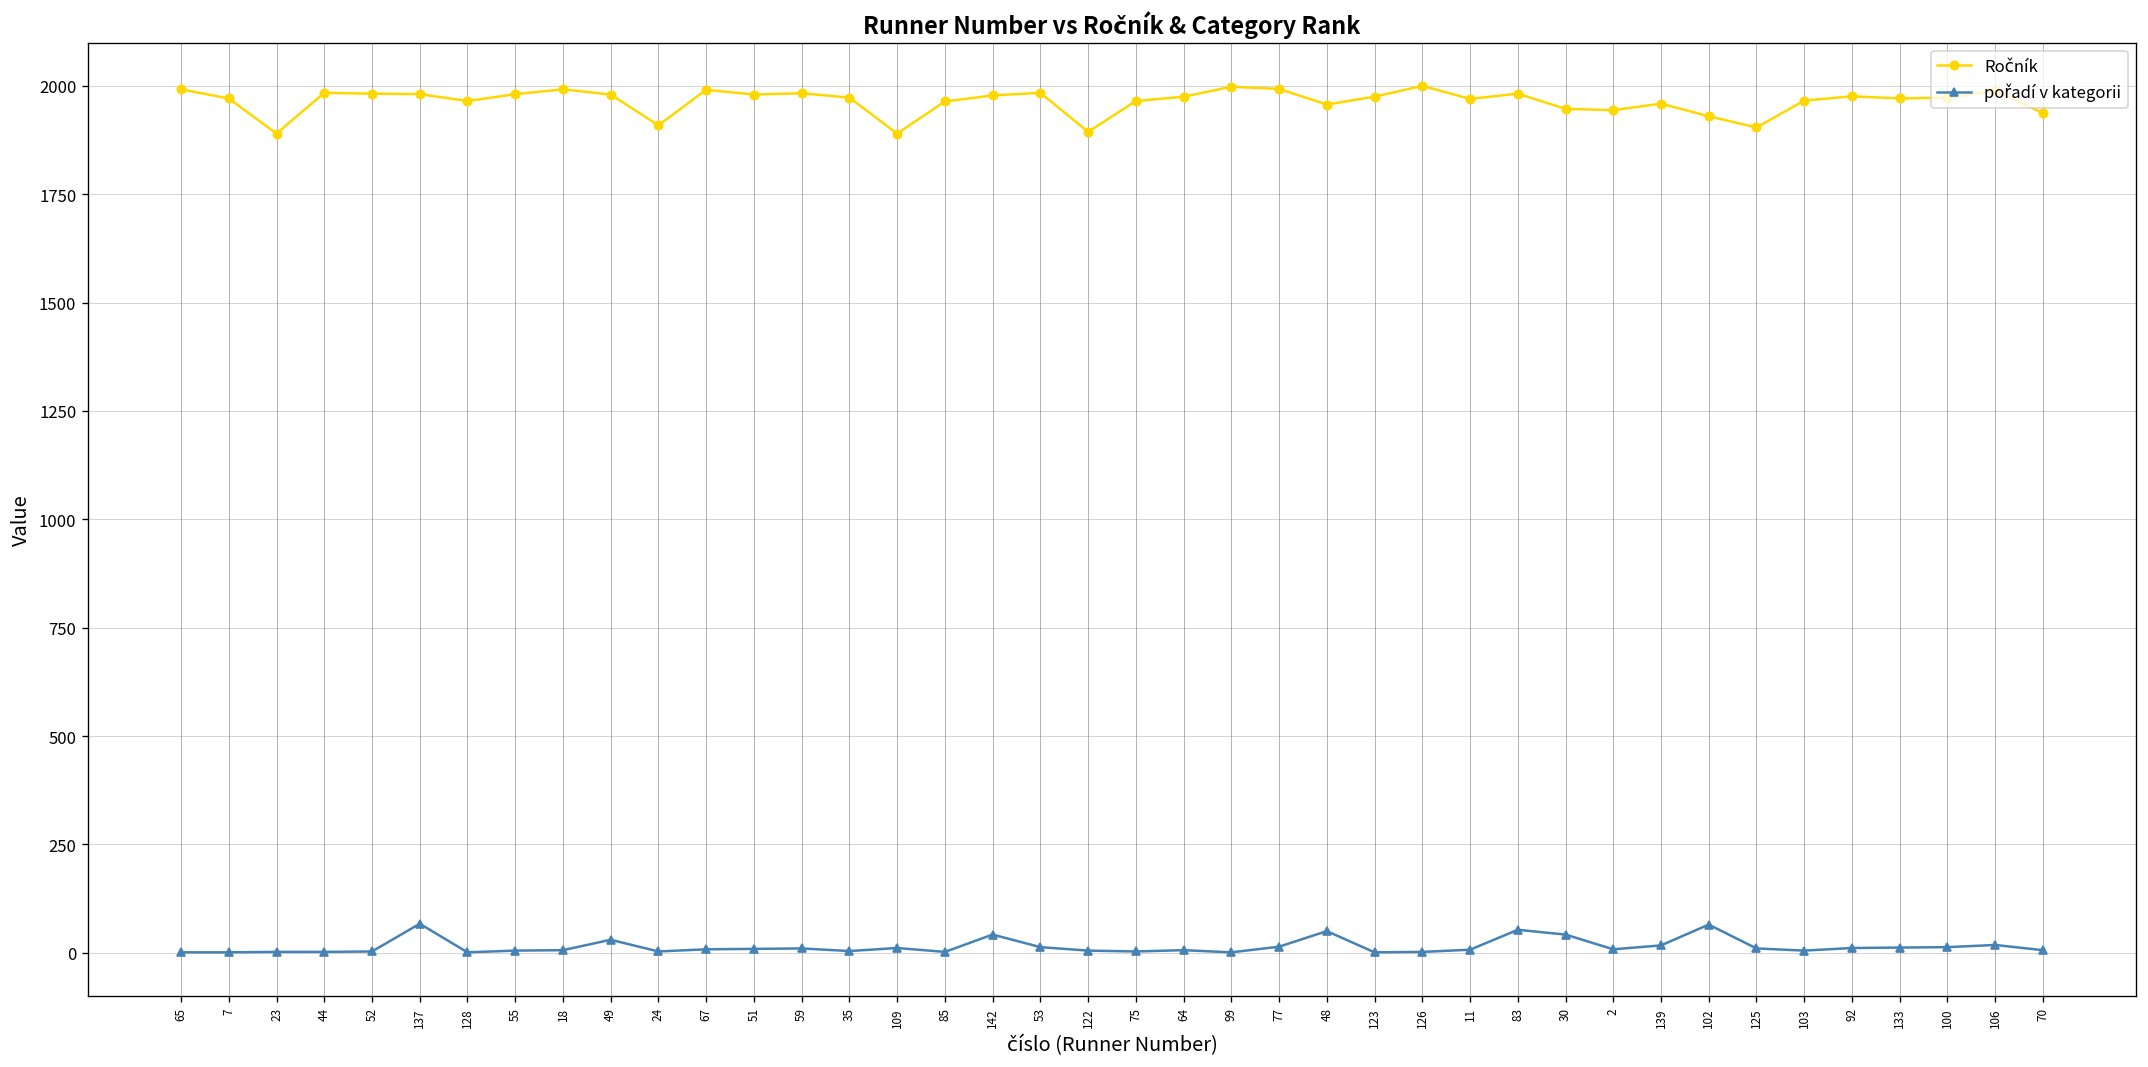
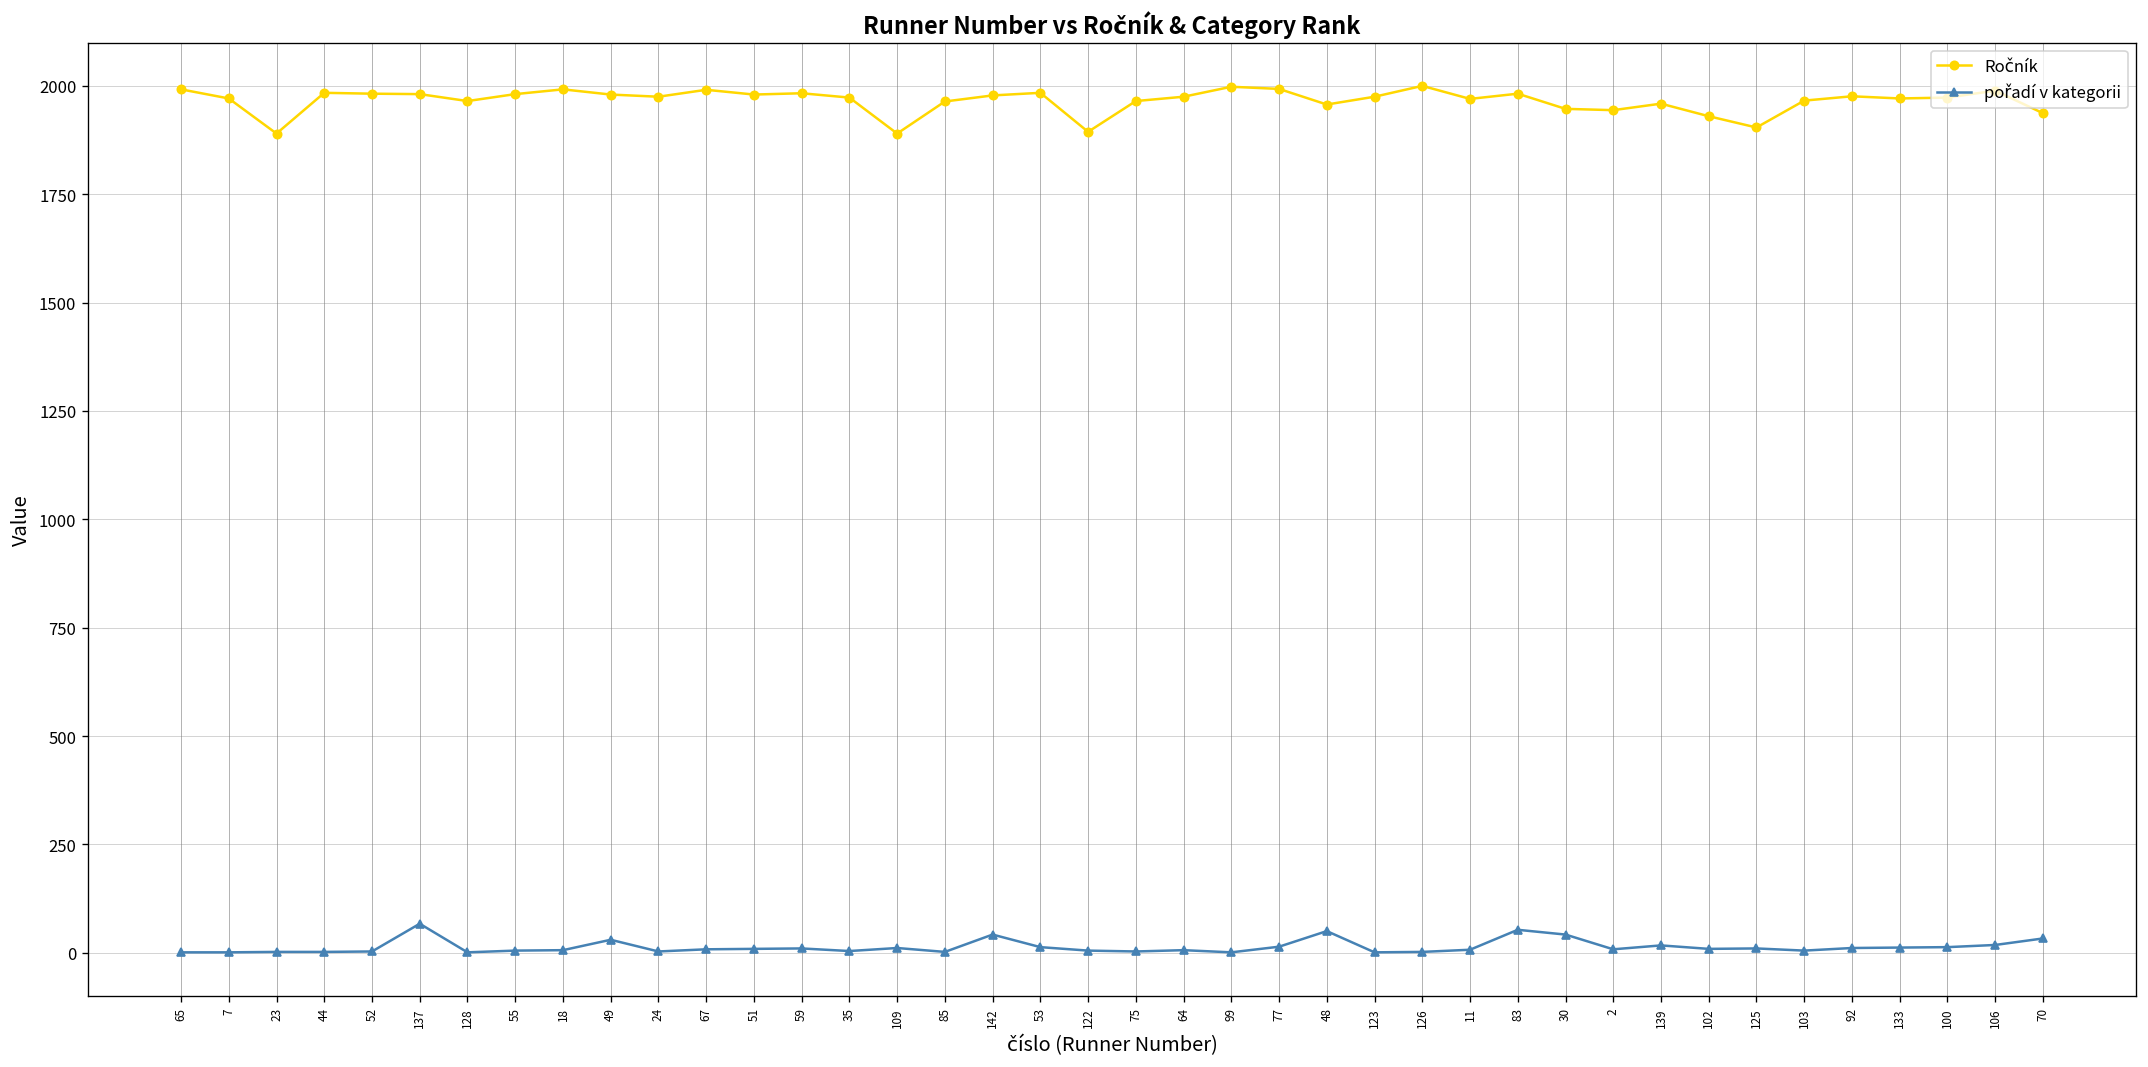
  {
    "Ročník": {
      "65": 1990,
      "7": 1970,
      "23": 1890,
      "44": 1980,
      "52": 1980,
      "137": 1980,
      "128": 1970,
      "55": 1980,
      "18": 1990,
      "49": 1980,
-     "24": 1910,
+     "24": 1980,
      "67": 1990,
      "51": 1980,
      "59": 1980,
      "35": 1970,
      "109": 1890,
      "85": 1960,
      "142": 1980,
      "53": 1980,
      "122": 1890,
      "75": 1970,
      "64": 1980,
      "99": 2000,
      "77": 1990,
      "48": 1960,
      "123": 1980,
      "126": 2000,
      "11": 1970,
      "83": 1980,
      "30": 1950,
      "2": 1940,
      "139": 1960,
      "102": 1930,
      "125": 1900,
      "103": 1970,
      "92": 1980,
      "133": 1970,
      "70": 1940
    },
    "pořadí v kategorii": {
      "65": 0,
      "7": 0,
      "23": 0,
      "44": 0,
      "52": 0,
      "137": 70,
      "128": 0,
      "55": 10,
      "18": 10,
      "49": 30,
      "24": 0,
      "67": 10,
      "51": 10,
      "59": 10,
      "35": 0,
      "109": 10,
      "85": 0,
      "142": 40,
      "53": 10,
      "122": 10,
      "75": 0,
      "64": 10,
      "99": 0,
      "77": 10,
      "48": 50,
      "123": 0,
      "126": 0,
      "11": 10,
      "83": 50,
      "30": 40,
      "2": 10,
      "139": 20,
-     "102": 70,
+     "102": 10,
      "125": 10,
      "103": 10,
      "92": 10,
      "133": 10,
      "100": 10,
      "106": 20,
-     "70": 10
+     "70": 30
    }
  }
